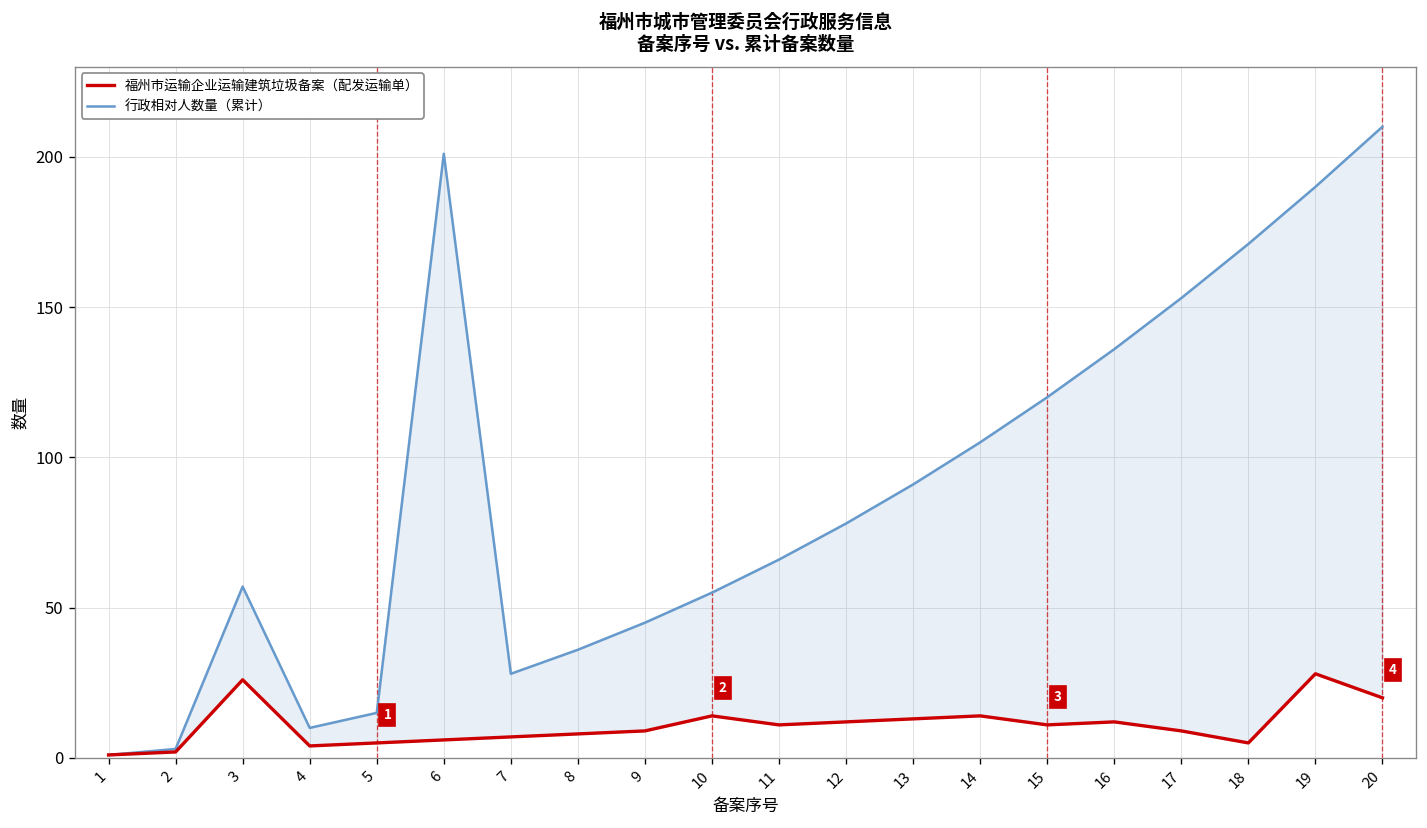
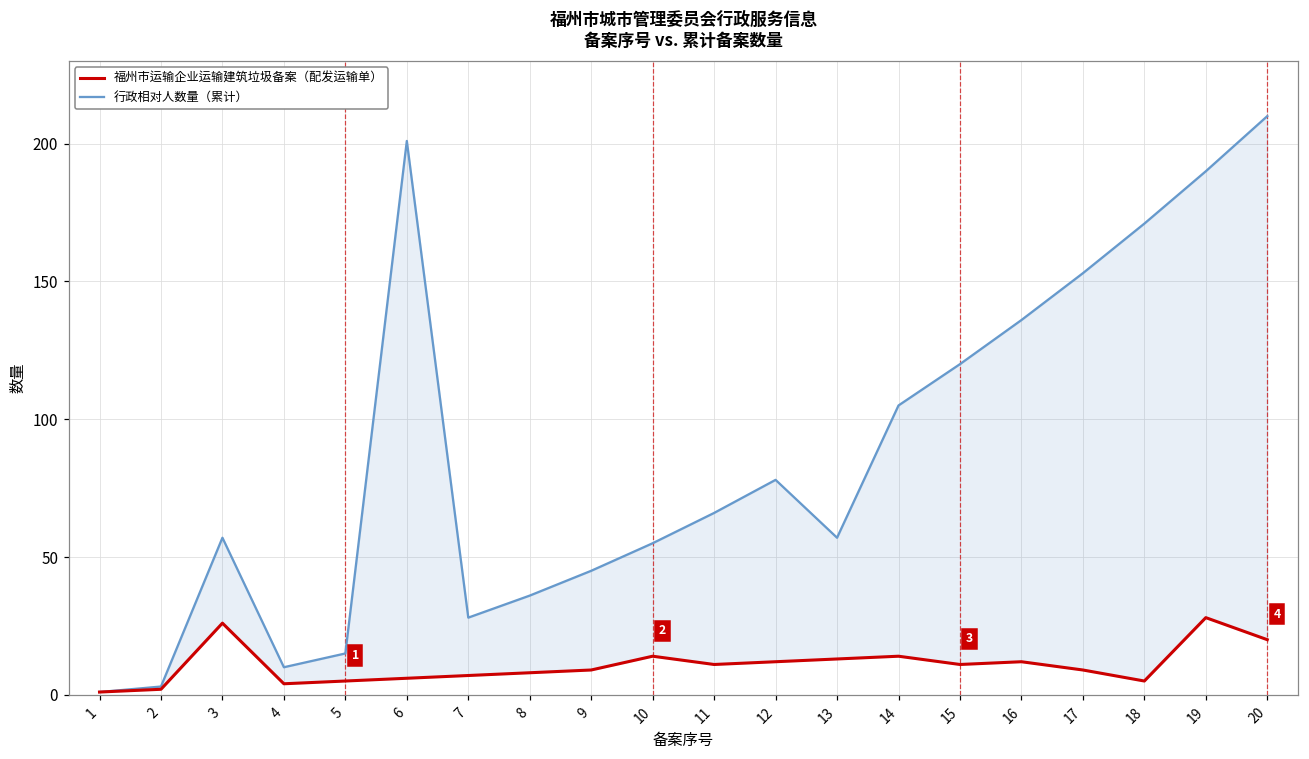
  {
    "福州市运输企业运输建筑垃圾备案（配发运输单）": {
      "3": 26,
      "4": 4,
      "5": 5,
      "6": 6,
      "7": 7,
      "8": 8,
      "9": 9,
      "11": 11,
      "12": 12,
      "13": 13,
      "14": 14,
      "16": 12,
      "17": 9,
      "18": 5,
      "19": 28
    },
    "行政相对人数量（累计）": {
      "3": 57,
      "4": 10,
      "6": 201,
      "7": 28,
      "8": 36,
      "9": 45,
      "10": 55,
      "11": 66,
      "12": 78,
-     "13": 91,
+     "13": 57,
      "14": 105,
      "15": 120,
      "16": 136,
      "17": 153,
      "18": 171,
      "19": 190,
      "20": 210
    }
  }
